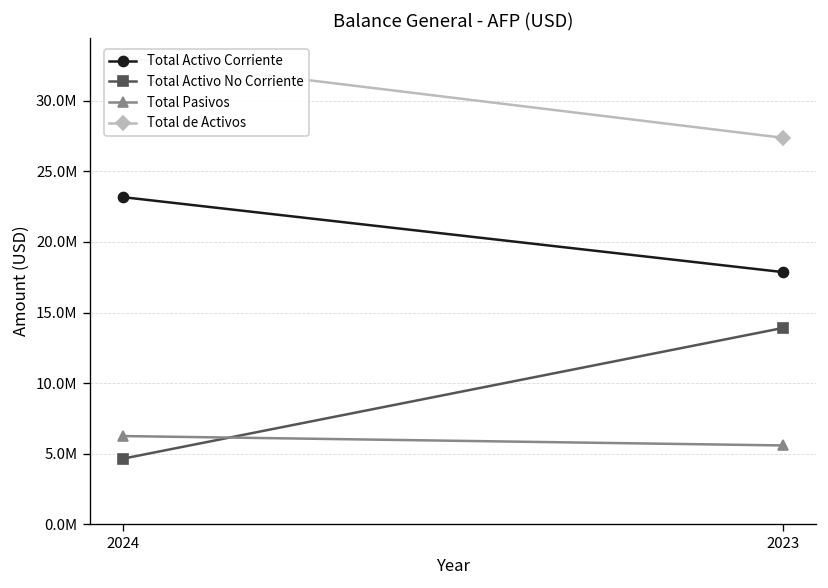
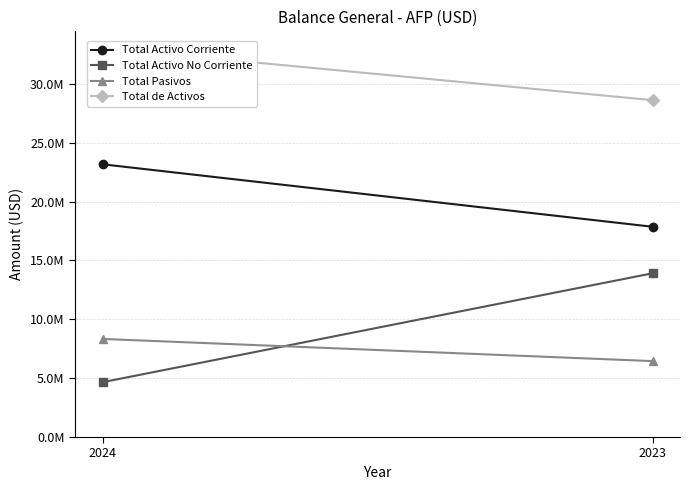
  {
    "Total Activo Corriente": {
      "2024": 23200000,
      "2023": 17900000
    },
    "Total Activo No Corriente": {
      "2024": 4700000,
      "2023": 13900000
    },
    "Total Pasivos": {
-     "2024": 6300000,
-     "2023": 5600000
+     "2024": 8300000,
+     "2023": 6400000
    },
    "Total de Activos": {
-     "2023": 27400000
+     "2023": 28600000
    }
  }
